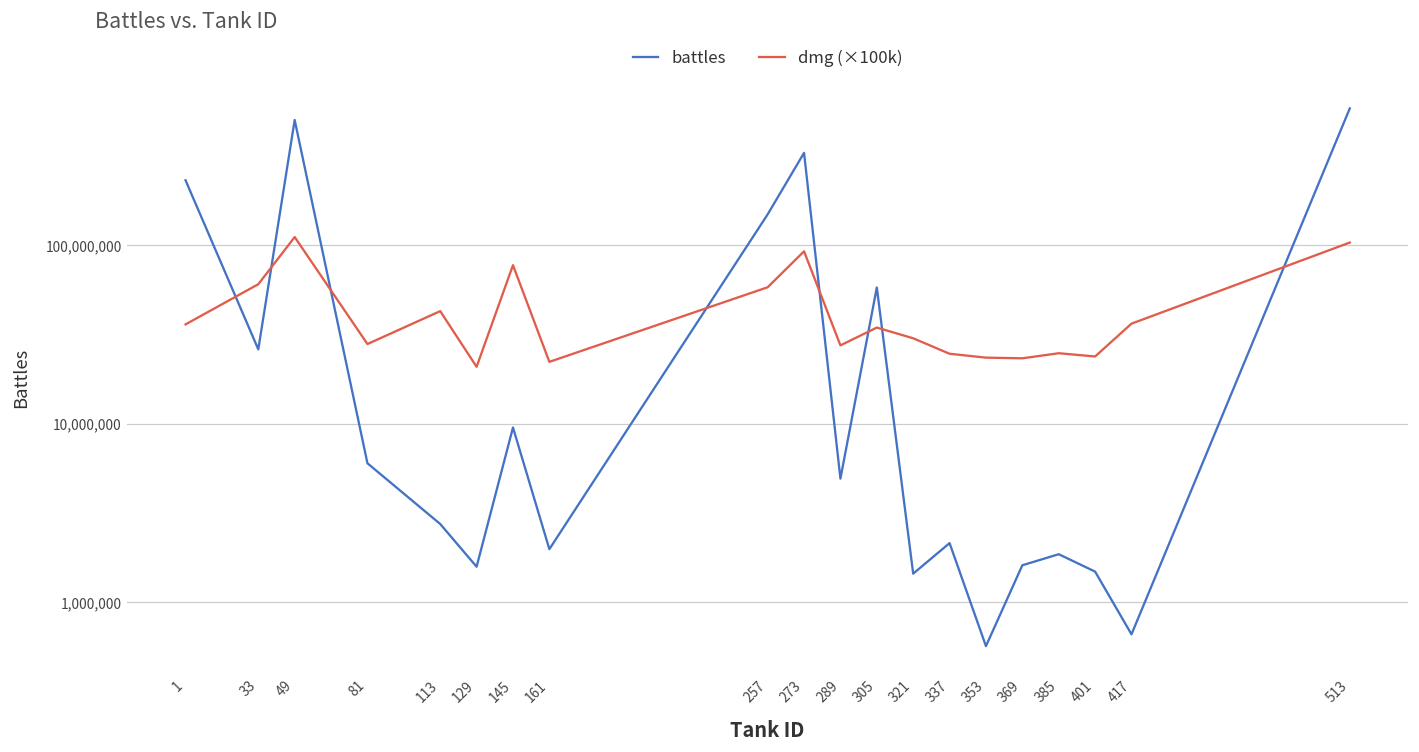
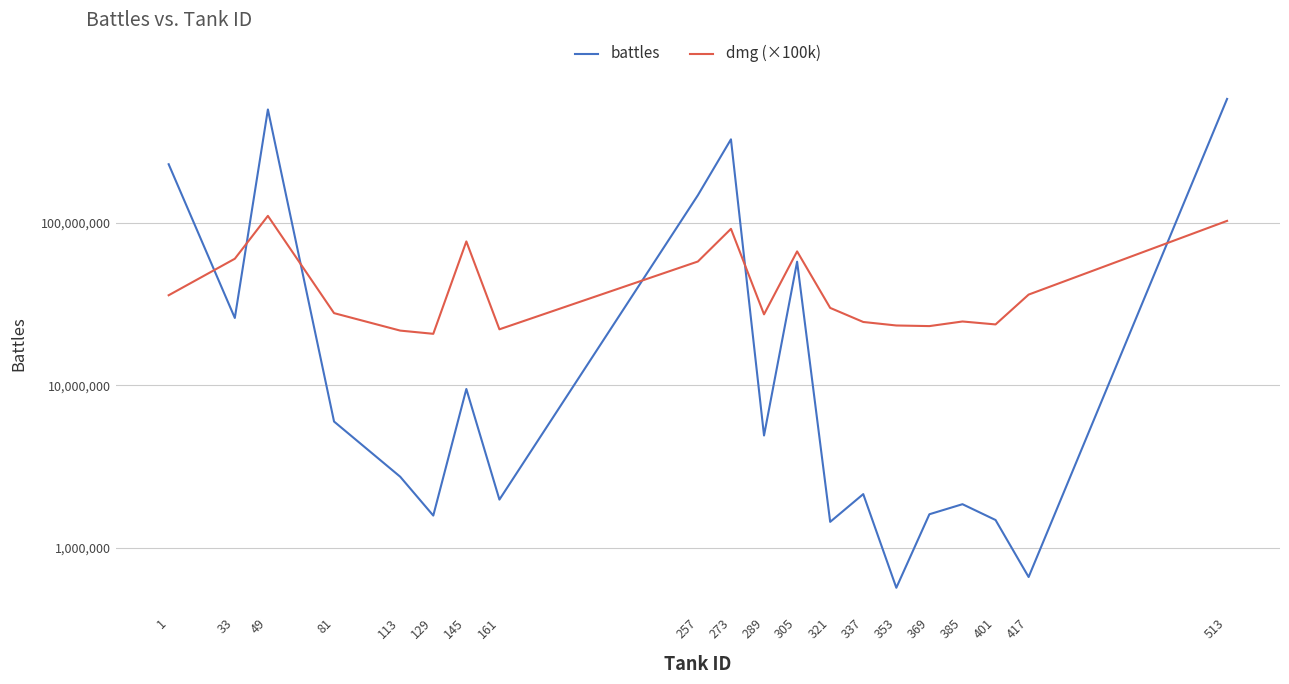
  {
    "battles": {
      "1": "230,000,000",
      "33": "26,000,000",
      "49": "500,000,000",
      "81": "6,000,000",
      "113": "2,700,000",
      "129": "1,600,000",
      "145": "10,000,000",
      "161": "2,000,000",
      "257": "150,000,000",
      "273": "330,000,000",
      "289": "4,900,000",
      "305": "58,000,000",
      "321": "1,400,000",
      "337": "2,100,000",
      "353": "570,000",
      "369": "1,600,000",
      "385": "1,900,000",
      "401": "1,500,000",
      "417": "660,000",
      "513": "580,000,000"
    },
    "dmg (×100k)": {
      "1": "36,000,000",
      "33": "60,000,000",
      "49": "110,000,000",
      "81": "28,000,000",
-     "113": "43,000,000",
+     "113": "22,000,000",
      "129": "21,000,000",
      "145": "80,000,000",
      "161": "22,000,000",
      "257": "58,000,000",
      "273": "90,000,000",
      "289": "27,000,000",
-     "305": "34,000,000",
+     "305": "67,000,000",
      "321": "30,000,000",
      "337": "25,000,000",
      "353": "23,000,000",
      "369": "23,000,000",
      "385": "25,000,000",
      "401": "24,000,000",
      "417": "36,000,000",
      "513": "100,000,000"
    }
  }
